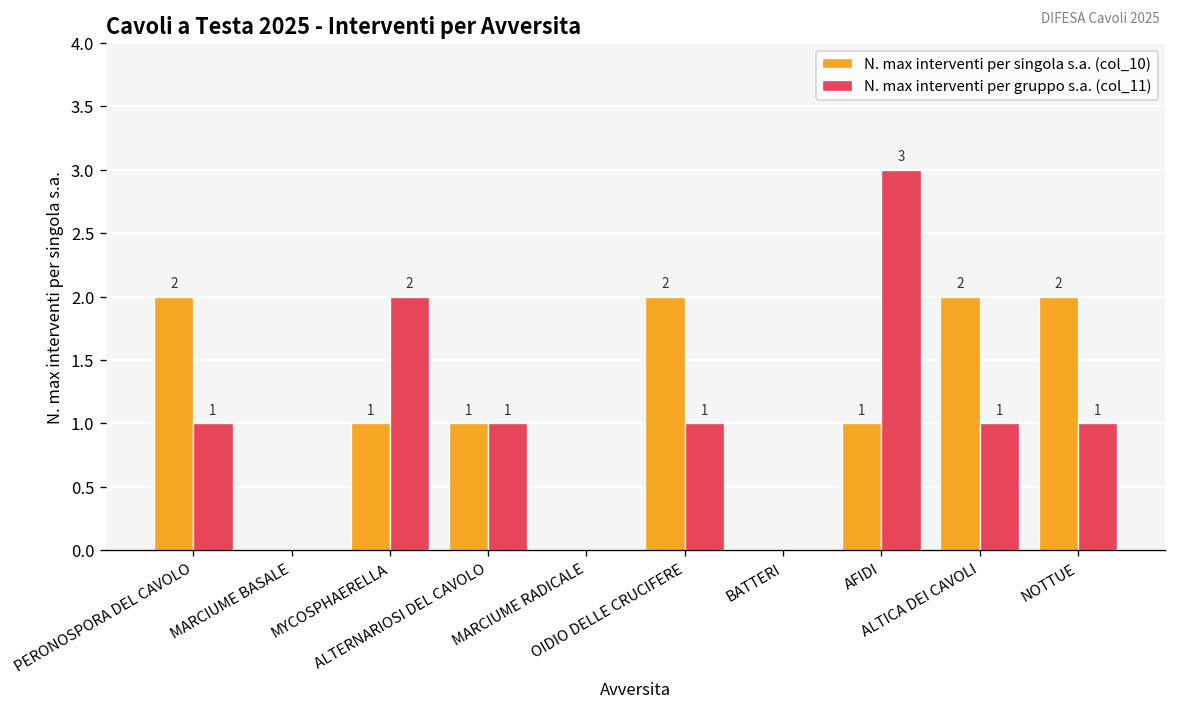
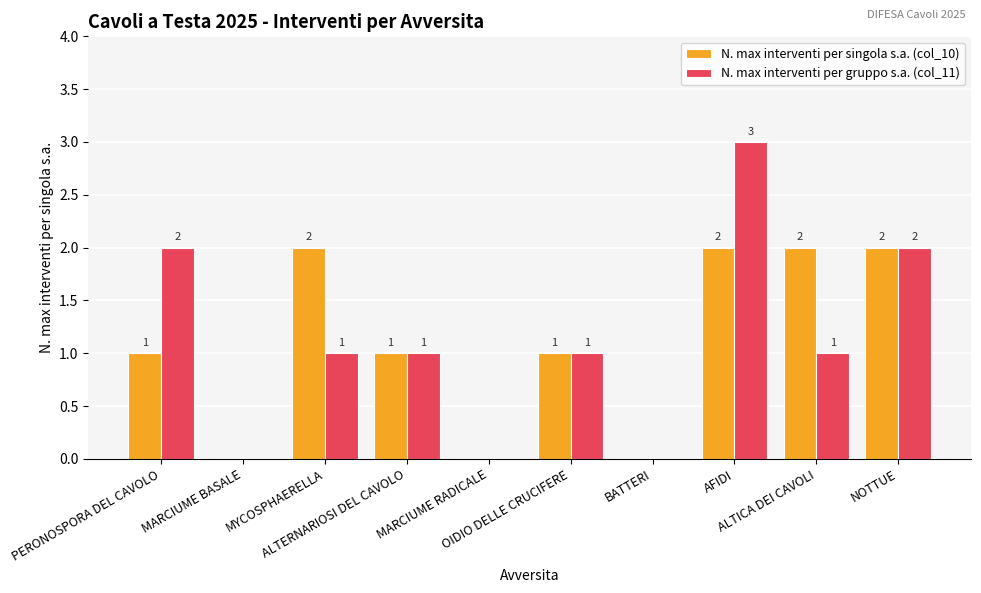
  {
    "N. max interventi per singola s.a. (col_10)": {
-     "PERONOSPORA DEL CAVOLO": 2,
-     "MYCOSPHAERELLA": 1,
+     "PERONOSPORA DEL CAVOLO": 1,
+     "MYCOSPHAERELLA": 2,
      "ALTERNARIOSI DEL CAVOLO": 1,
-     "OIDIO DELLE CRUCIFERE": 2,
-     "AFIDI": 1,
+     "OIDIO DELLE CRUCIFERE": 1,
+     "AFIDI": 2,
      "ALTICA DEI CAVOLI": 2,
      "NOTTUE": 2
    },
    "N. max interventi per gruppo s.a. (col_11)": {
-     "PERONOSPORA DEL CAVOLO": 1,
-     "MYCOSPHAERELLA": 2,
+     "PERONOSPORA DEL CAVOLO": 2,
+     "MYCOSPHAERELLA": 1,
      "ALTERNARIOSI DEL CAVOLO": 1,
      "OIDIO DELLE CRUCIFERE": 1,
      "AFIDI": 3,
      "ALTICA DEI CAVOLI": 1,
-     "NOTTUE": 1
+     "NOTTUE": 2
    }
  }
